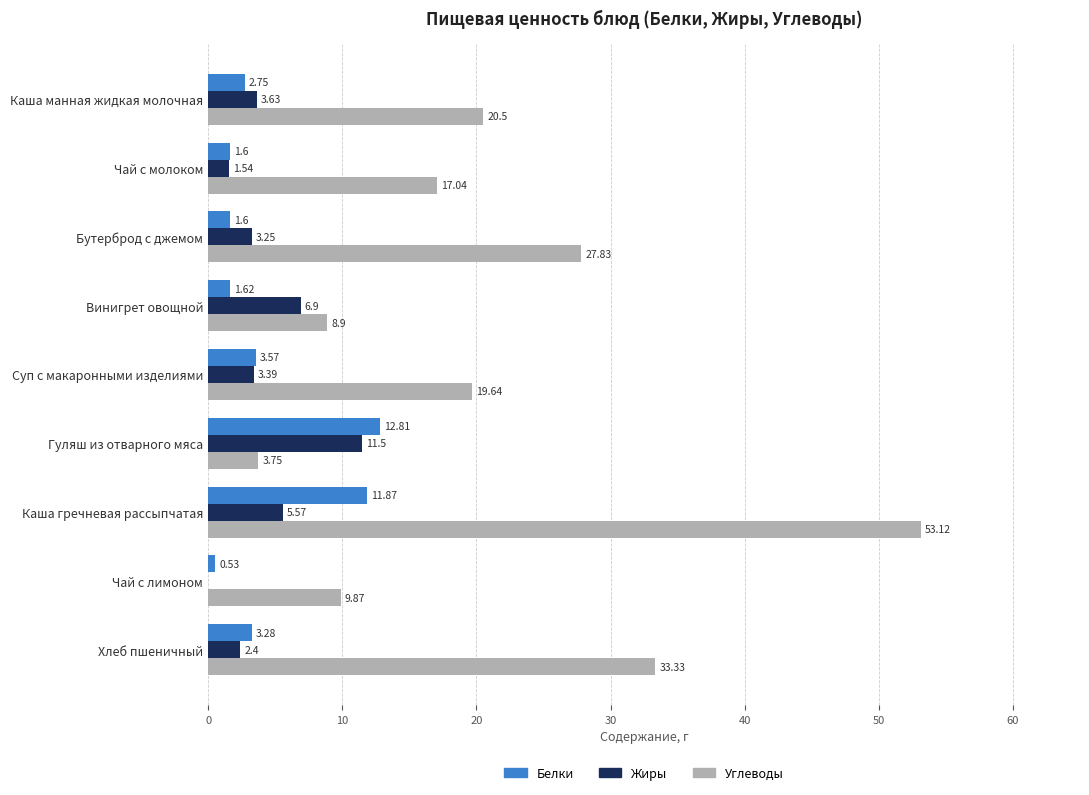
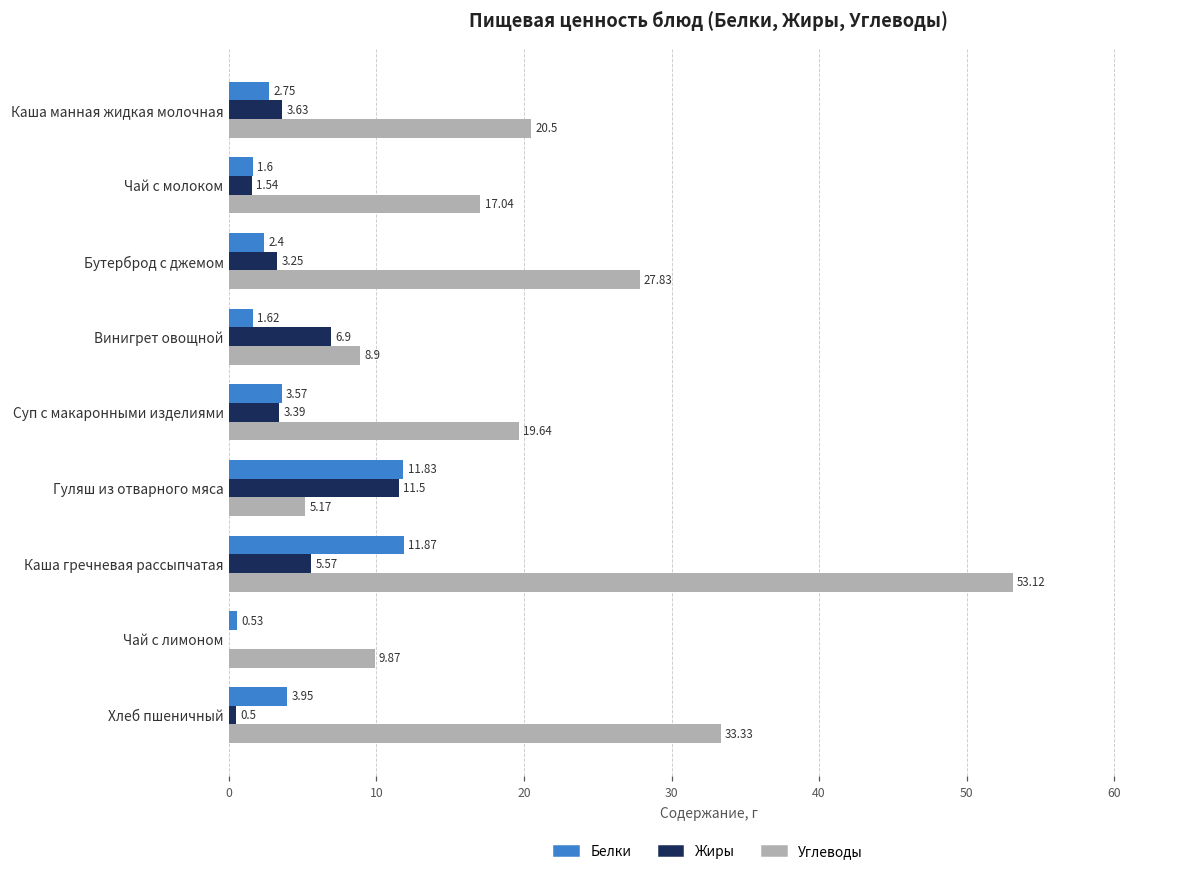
  {
    "Белки": {
      "Каша манная жидкая молочная": 2.75,
      "Чай с молоком": 1.6,
-     "Бутерброд с джемом": 1.6,
+     "Бутерброд с джемом": 2.4,
      "Винигрет овощной": 1.62,
      "Суп с макаронными изделиями": 3.57,
-     "Гуляш из отварного мяса": 12.81,
+     "Гуляш из отварного мяса": 11.83,
      "Каша гречневая рассыпчатая": 11.87,
      "Чай с лимоном": 0.53,
-     "Хлеб пшеничный": 3.28
+     "Хлеб пшеничный": 3.95
    },
    "Жиры": {
      "Каша манная жидкая молочная": 3.63,
      "Чай с молоком": 1.54,
      "Бутерброд с джемом": 3.25,
      "Винигрет овощной": 6.9,
      "Суп с макаронными изделиями": 3.39,
      "Гуляш из отварного мяса": 11.5,
      "Каша гречневая рассыпчатая": 5.57,
-     "Хлеб пшеничный": 2.4
+     "Хлеб пшеничный": 0.5
    },
    "Углеводы": {
      "Каша манная жидкая молочная": 20.5,
      "Чай с молоком": 17.04,
      "Бутерброд с джемом": 27.83,
      "Винигрет овощной": 8.9,
      "Суп с макаронными изделиями": 19.64,
-     "Гуляш из отварного мяса": 3.75,
+     "Гуляш из отварного мяса": 5.17,
      "Каша гречневая рассыпчатая": 53.12,
      "Чай с лимоном": 9.87,
      "Хлеб пшеничный": 33.33
    }
  }
